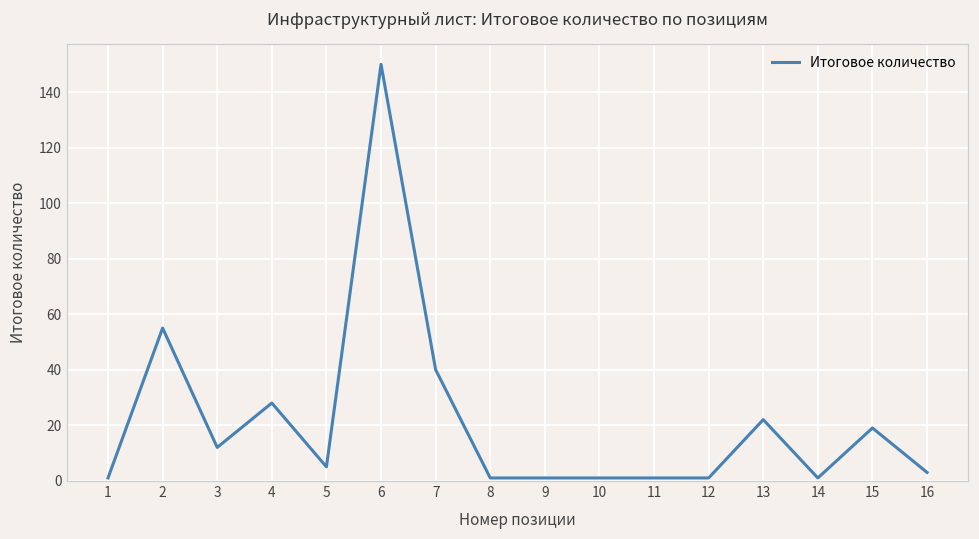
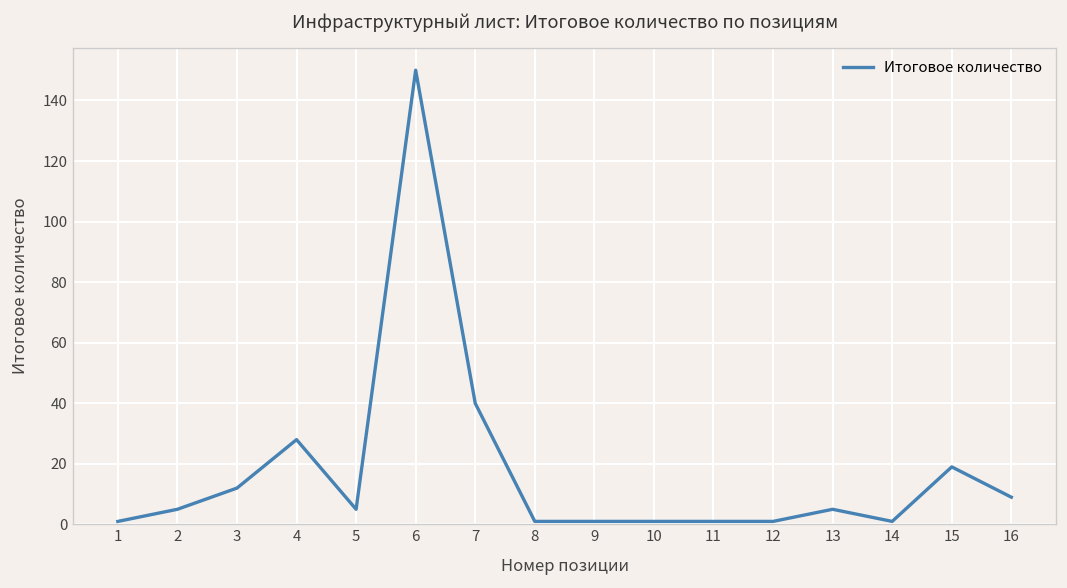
  {
    "1": 1,
-   "2": 55,
+   "2": 5,
    "3": 12,
    "4": 28,
    "5": 5,
    "6": 150,
    "7": 40,
    "8": 1,
    "9": 1,
    "10": 1,
    "11": 1,
    "12": 1,
-   "13": 22,
+   "13": 5,
    "14": 1,
    "15": 19,
-   "16": 3
+   "16": 9
  }
